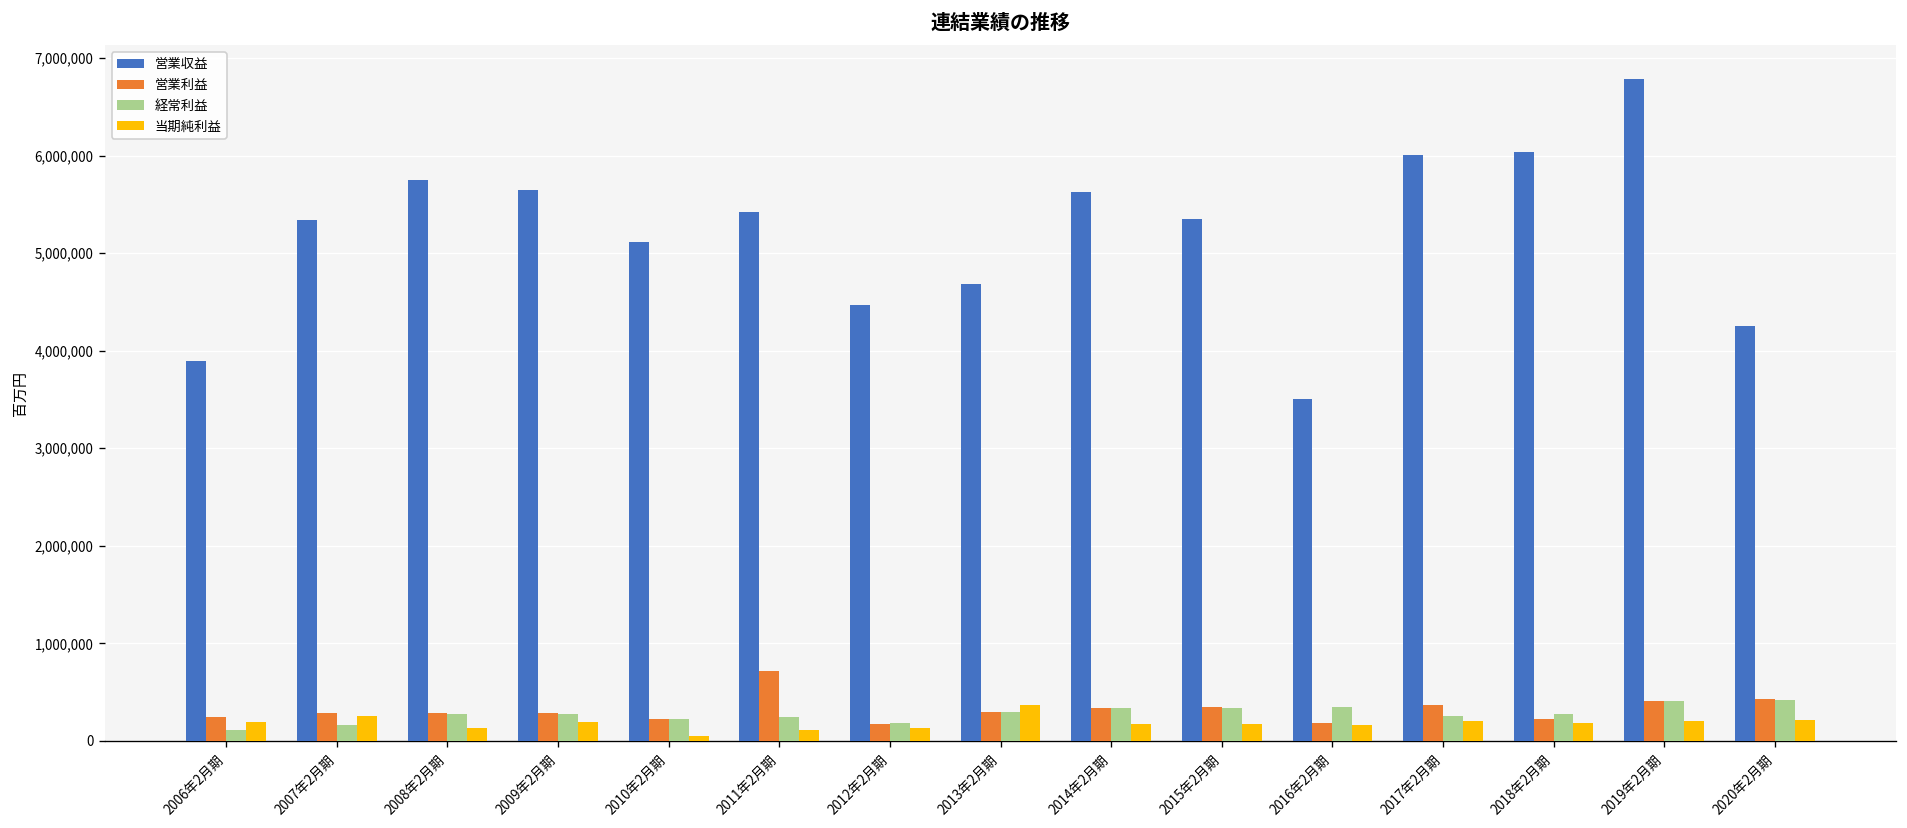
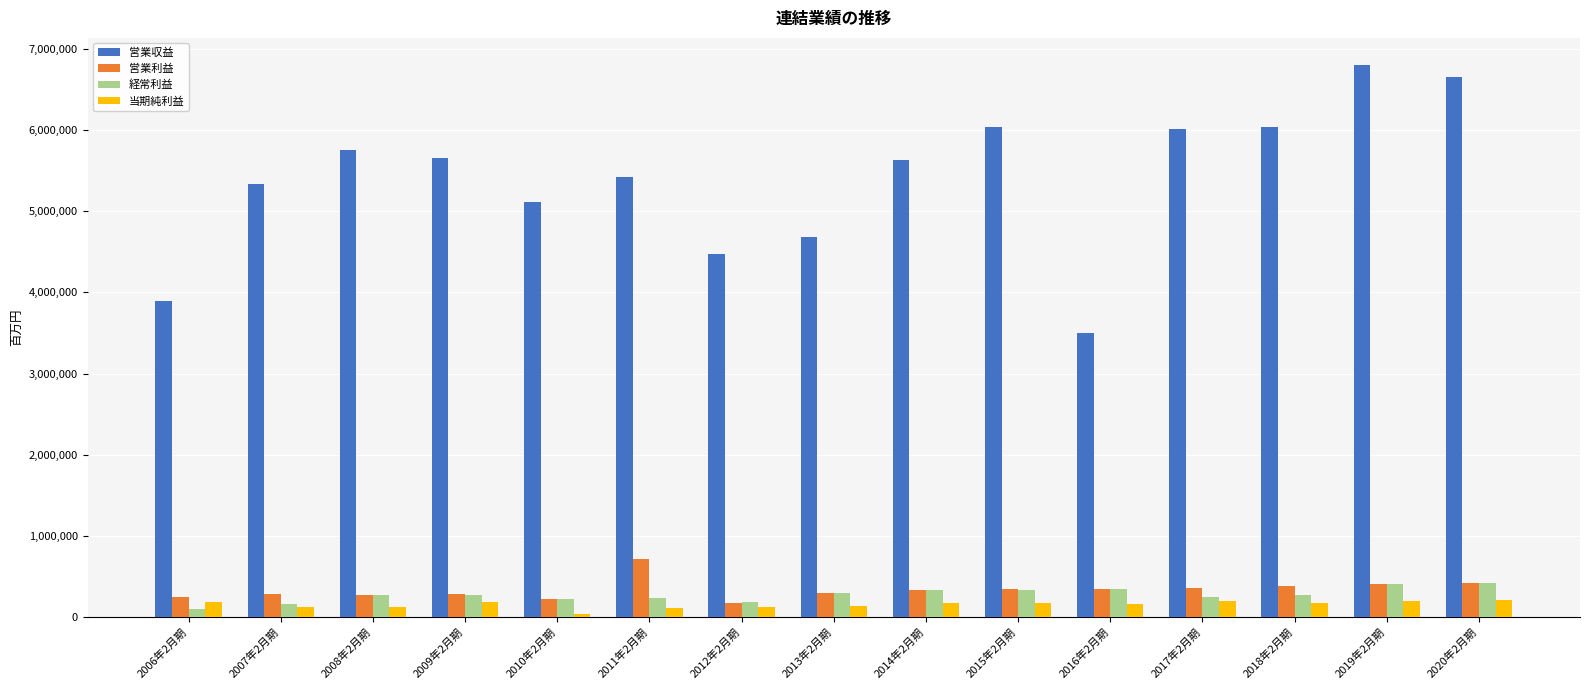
  {
    "営業収益": {
      "2006年2月期": "3,900,000",
      "2007年2月期": "5,300,000",
      "2008年2月期": "5,800,000",
      "2009年2月期": "5,600,000",
      "2010年2月期": "5,100,000",
      "2011年2月期": "5,400,000",
      "2012年2月期": "4,500,000",
      "2013年2月期": "4,700,000",
      "2014年2月期": "5,600,000",
-     "2015年2月期": "5,400,000",
+     "2015年2月期": "6,000,000",
      "2016年2月期": "3,500,000",
      "2017年2月期": "6,000,000",
      "2018年2月期": "6,000,000",
      "2019年2月期": "6,800,000",
-     "2020年2月期": "4,300,000"
+     "2020年2月期": "6,600,000"
    },
    "営業利益": {
      "2006年2月期": "200,000",
      "2007年2月期": "300,000",
      "2008年2月期": "300,000",
      "2009年2月期": "300,000",
      "2010年2月期": "200,000",
      "2011年2月期": "700,000",
      "2012年2月期": "200,000",
      "2013年2月期": "300,000",
      "2014年2月期": "300,000",
      "2015年2月期": "300,000",
-     "2016年2月期": "200,000",
+     "2016年2月期": "400,000",
      "2017年2月期": "400,000",
-     "2018年2月期": "200,000",
+     "2018年2月期": "400,000",
      "2019年2月期": "400,000",
      "2020年2月期": "400,000"
    },
    "経常利益": {
      "2006年2月期": "100,000",
      "2007年2月期": "200,000",
      "2008年2月期": "300,000",
      "2009年2月期": "300,000",
      "2010年2月期": "200,000",
      "2011年2月期": "200,000",
      "2012年2月期": "200,000",
      "2013年2月期": "300,000",
      "2014年2月期": "300,000",
      "2015年2月期": "300,000",
      "2016年2月期": "400,000",
      "2017年2月期": "300,000",
      "2018年2月期": "300,000",
      "2019年2月期": "400,000",
      "2020年2月期": "400,000"
    },
    "当期純利益": {
      "2006年2月期": "200,000",
-     "2007年2月期": "300,000",
+     "2007年2月期": "100,000",
      "2008年2月期": "100,000",
      "2009年2月期": "200,000",
      "2010年2月期": "0",
      "2011年2月期": "100,000",
      "2012年2月期": "100,000",
-     "2013年2月期": "400,000",
+     "2013年2月期": "100,000",
      "2014年2月期": "200,000",
      "2015年2月期": "200,000",
      "2016年2月期": "200,000",
      "2017年2月期": "200,000",
      "2018年2月期": "200,000",
      "2019年2月期": "200,000",
      "2020年2月期": "200,000"
    }
  }
